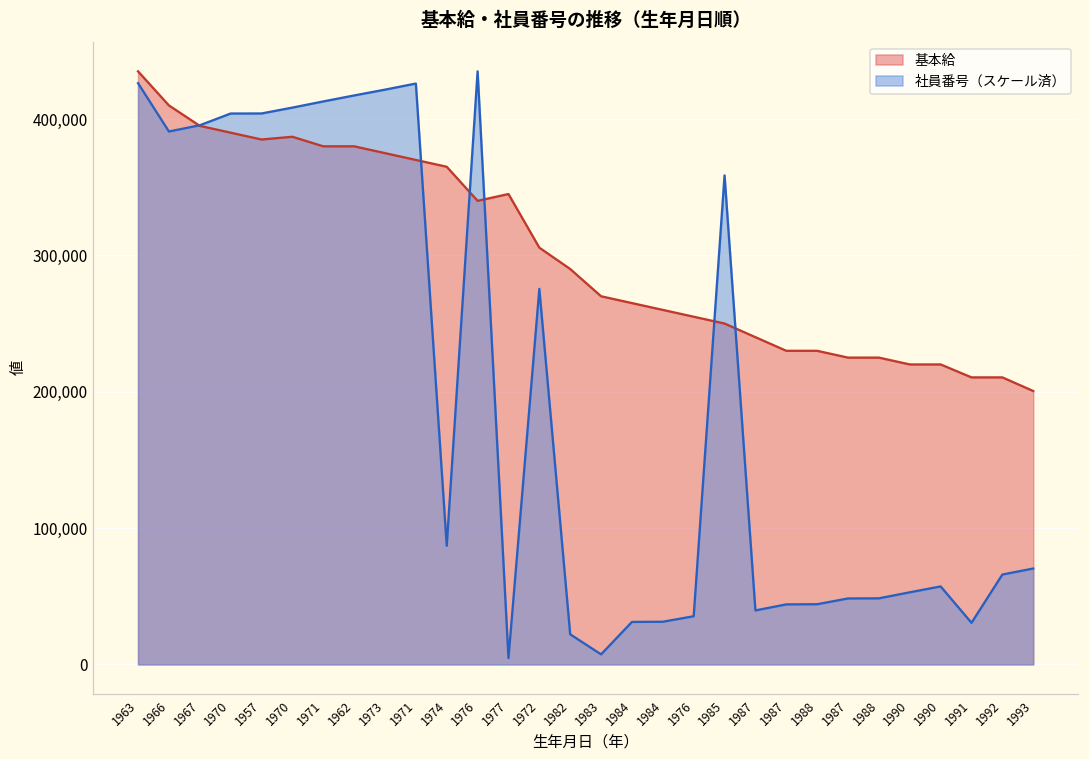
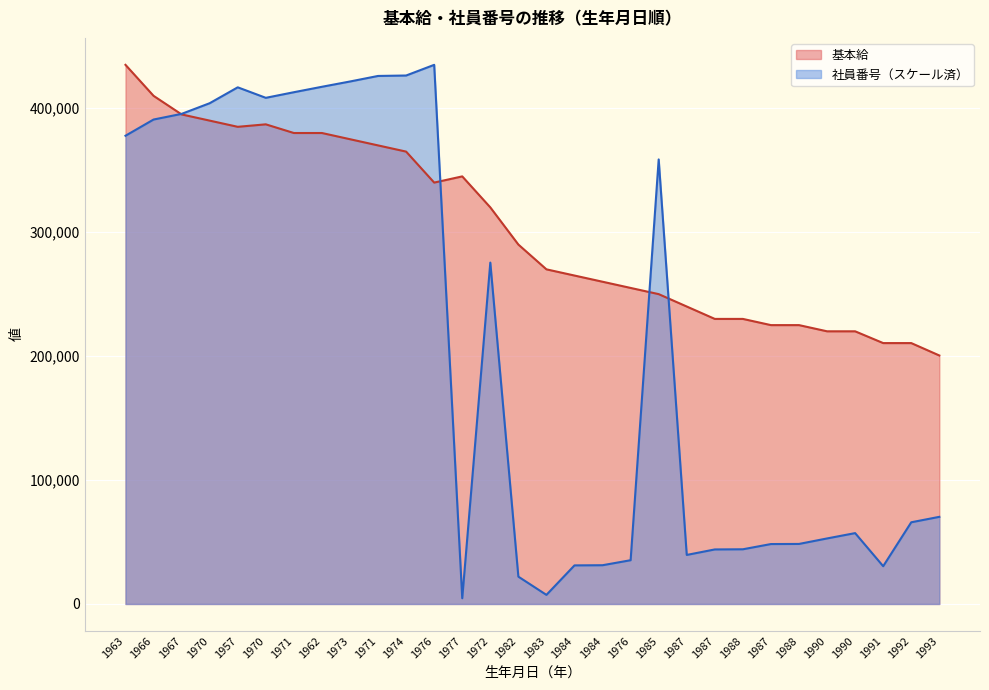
  {
    "基本給": {
      "1963": "435,000",
      "1966": "410,000",
      "1957": "385,000",
      "1962": "380,000",
      "1973": "375,000",
      "1974": "365,000",
      "1977": "345,000",
-     "1972": "306,000",
+     "1972": "320,000",
      "1982": "290,000",
      "1983": "270,000",
      "1985": "250,000",
      "1991": "211,000",
      "1992": "211,000",
      "1993": "201,000"
    },
    "社員番号（スケール済）": {
-     "1963": "426,000",
+     "1963": "378,000",
      "1966": "391,000",
-     "1957": "404,000",
+     "1957": "417,000",
      "1962": "417,000",
      "1973": "422,000",
-     "1974": "87,000",
+     "1974": "426,000",
      "1977": "5,000",
      "1972": "275,000",
      "1982": "22,000",
      "1983": "7,000",
      "1985": "359,000",
      "1991": "30,000",
      "1992": "66,000",
      "1993": "70,000"
    }
  }
